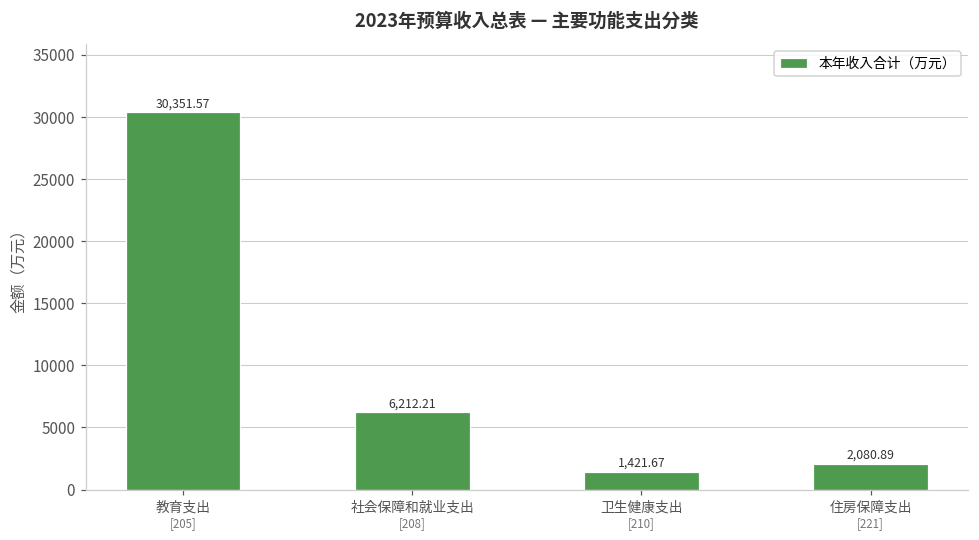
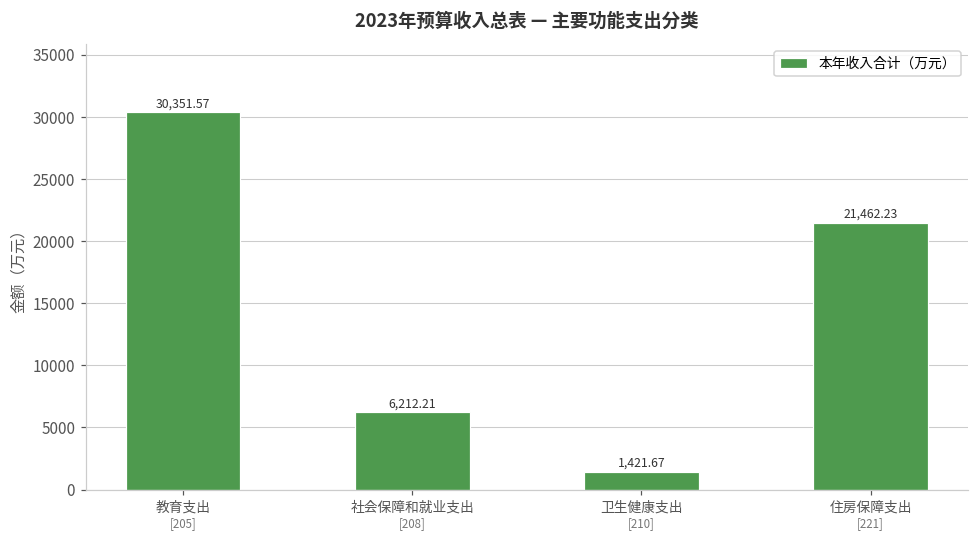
  {
    "教育支出": "30,351.57",
    "社会保障和就业支出": "6,212.21",
    "卫生健康支出": "1,421.67",
-   "住房保障支出": "2,080.89"
+   "住房保障支出": "21,462.23"
  }
